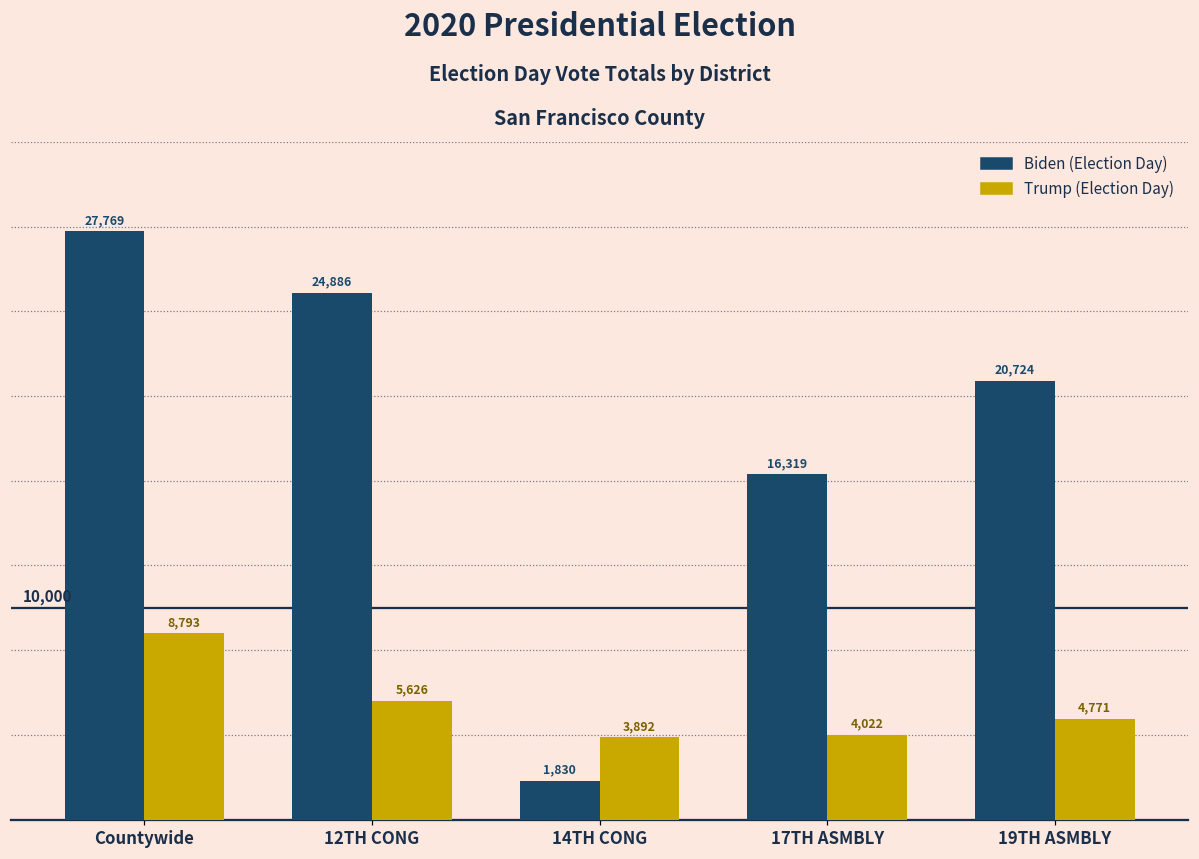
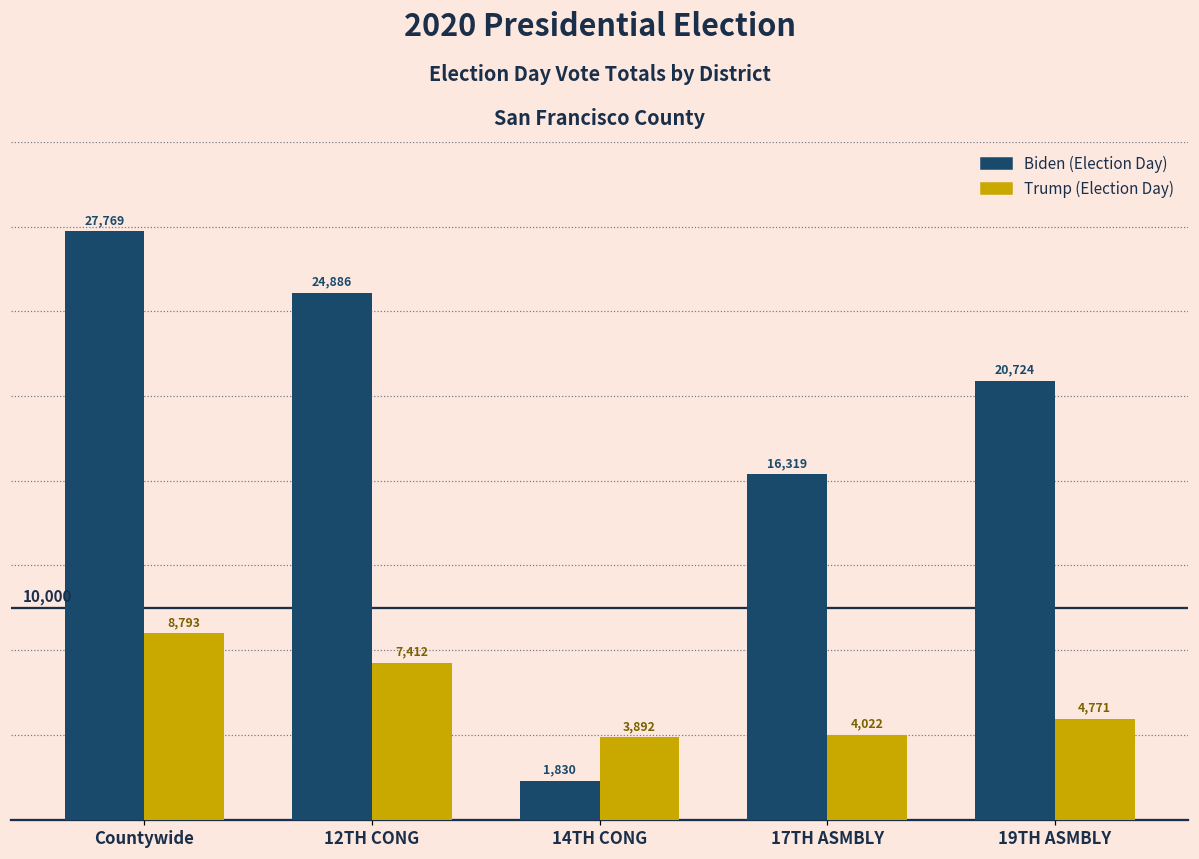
  {
    "Biden (Election Day)": {
      "Countywide": "27,769",
      "12TH CONG": "24,886",
      "14TH CONG": "1,830",
      "17TH ASMBLY": "16,319",
      "19TH ASMBLY": "20,724"
    },
    "Trump (Election Day)": {
      "Countywide": "8,793",
-     "12TH CONG": "5,626",
+     "12TH CONG": "7,412",
      "14TH CONG": "3,892",
      "17TH ASMBLY": "4,022",
      "19TH ASMBLY": "4,771"
    }
  }
